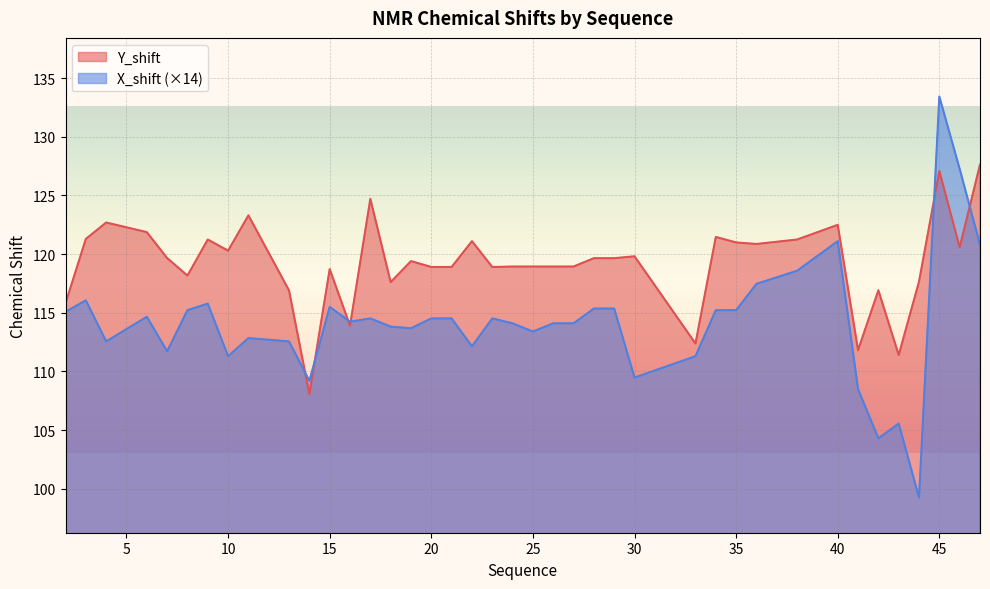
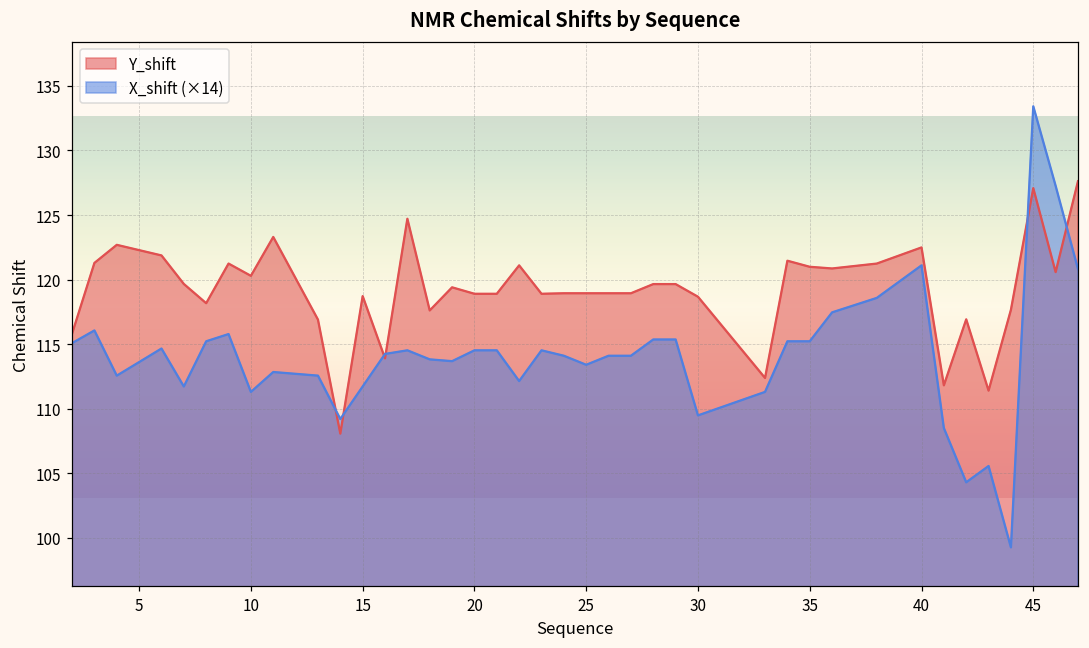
  {
    "Y_shift": {
      "10": 120.3,
      "15": 118.7,
      "20": 118.9,
      "25": 118.9,
-     "30": 119.8,
+     "30": 118.7,
      "35": 121.0,
      "40": 122.5,
      "45": 127.1
    },
    "X_shift (×14)": {
      "10": 111.3,
-     "15": 115.5,
+     "15": 111.7,
      "20": 114.5,
      "25": 113.4,
      "30": 109.5,
      "35": 115.2,
      "40": 121.1,
      "45": 133.4
    }
  }
